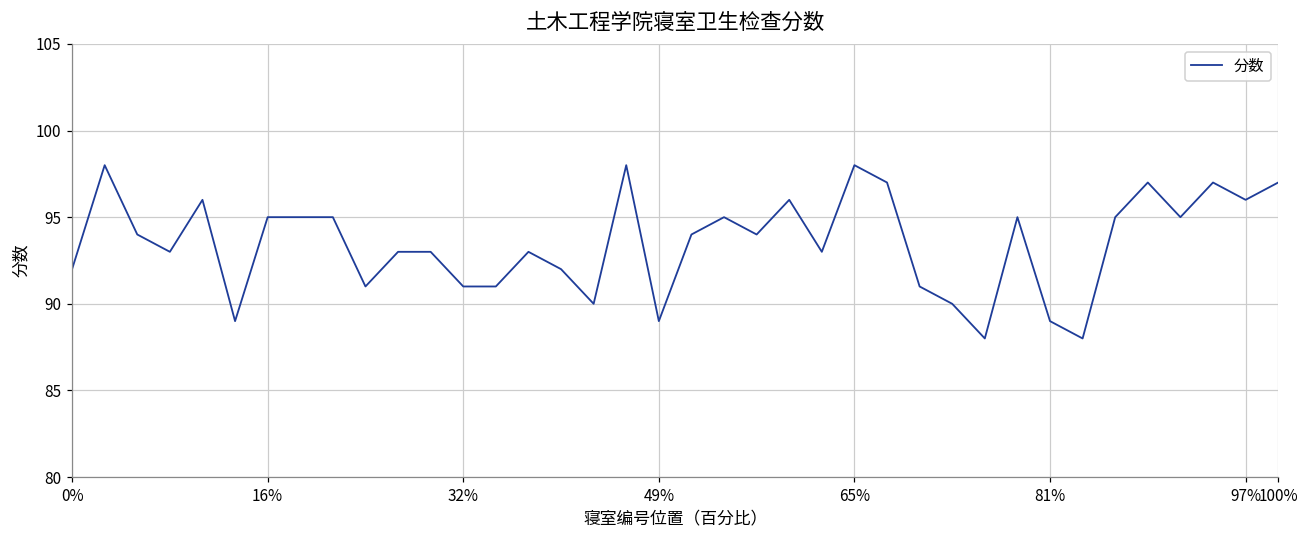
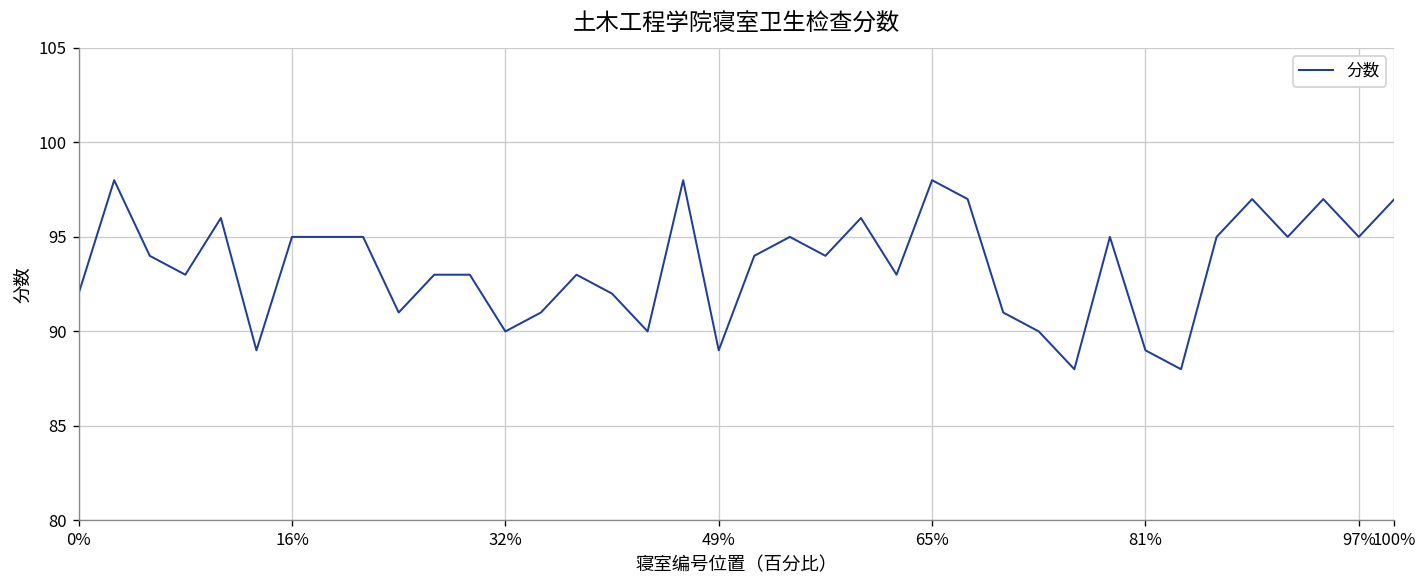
  {
    "0%": 92,
    "16%": 95,
-   "32%": 91,
+   "32%": 90,
    "49%": 89,
    "65%": 98,
    "81%": 89,
-   "97%": 96,
+   "97%": 95,
    "100%": 97
  }
